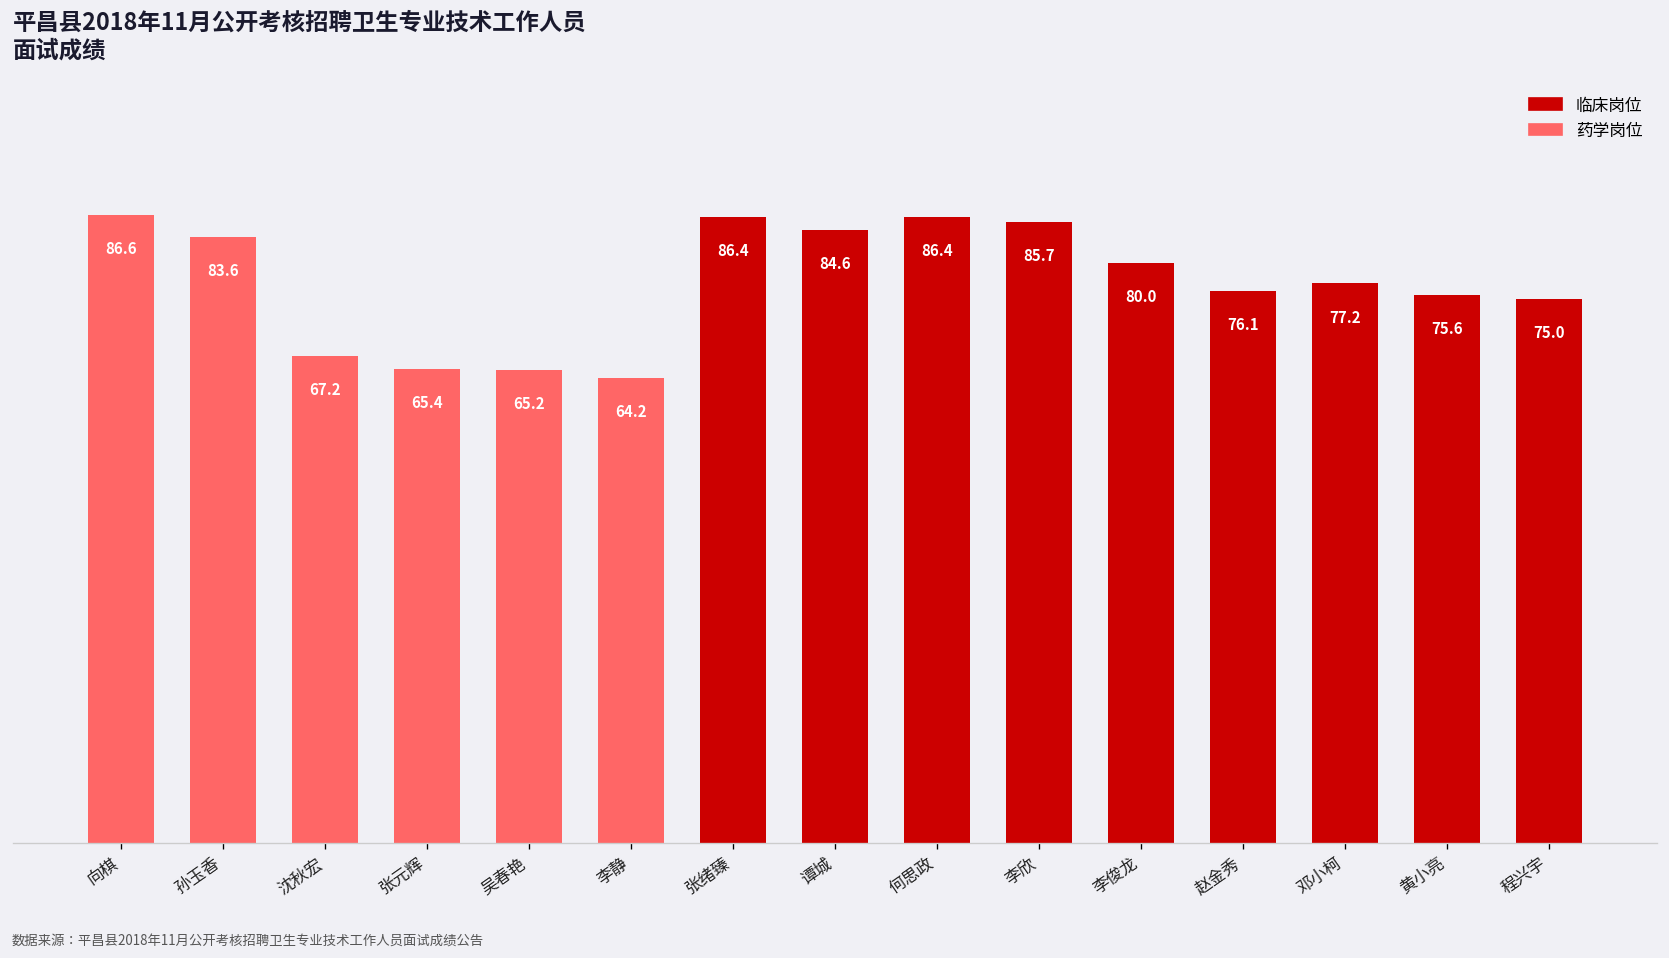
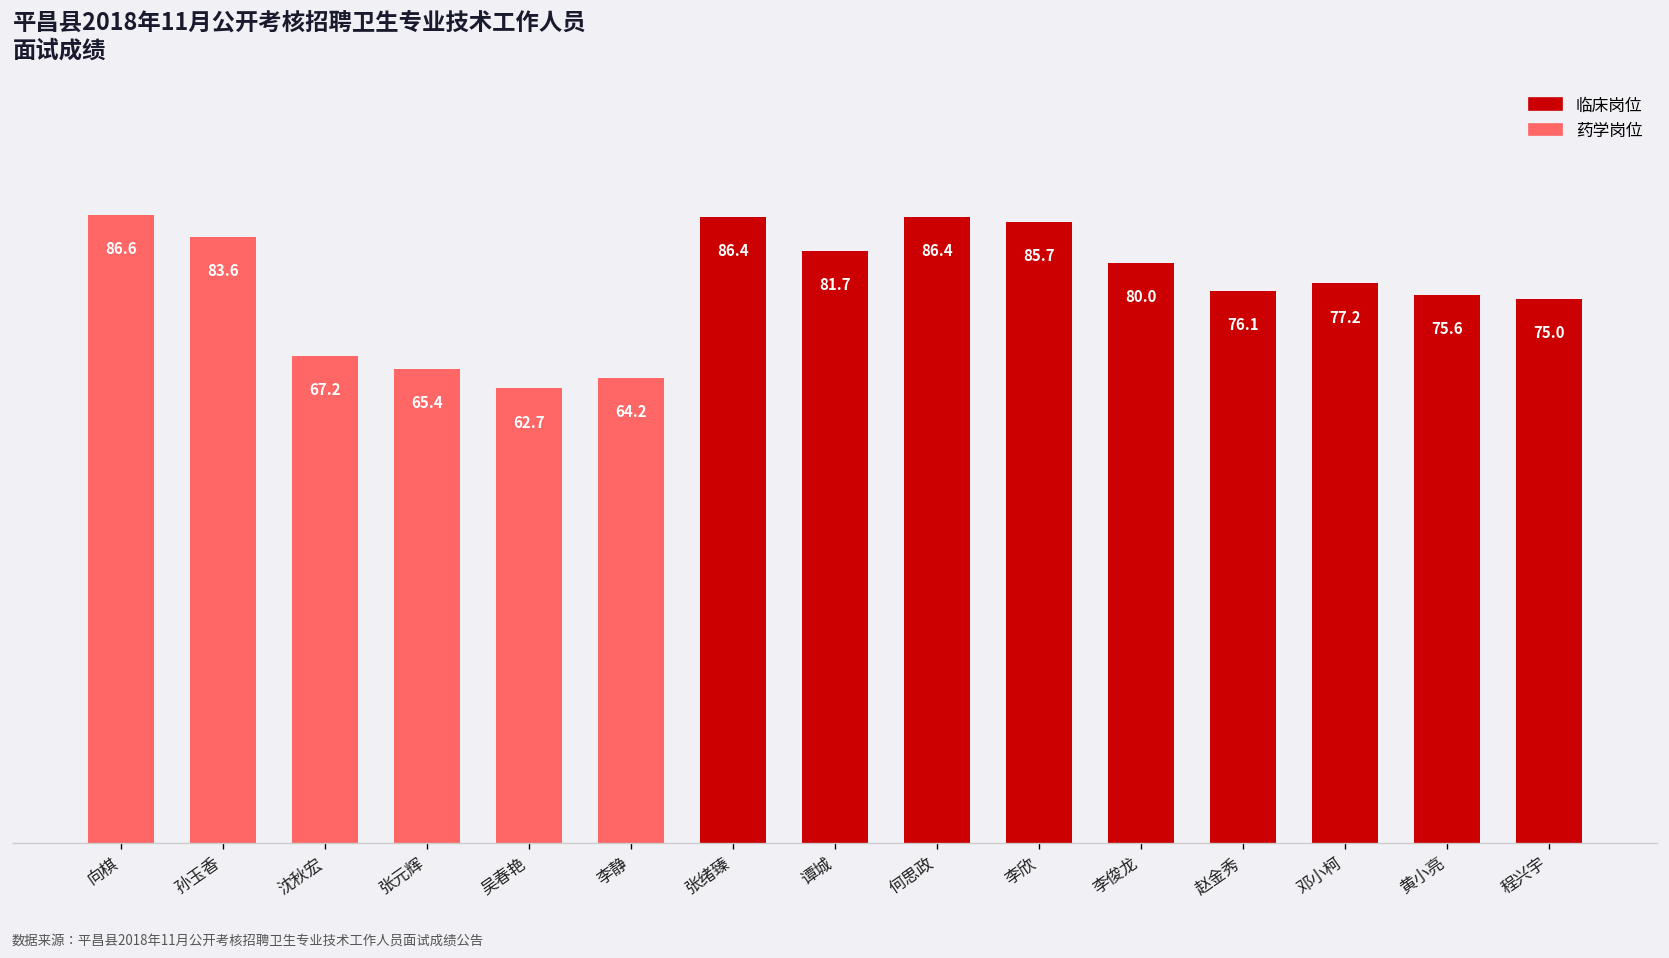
  {
    "向棋": 86.6,
    "孙玉香": 83.6,
    "沈秋宏": 67.2,
    "张元辉": 65.4,
-   "吴春艳": 65.2,
+   "吴春艳": 62.7,
    "李静": 64.2,
    "张绪臻": 86.4,
-   "谭城": 84.6,
+   "谭城": 81.7,
    "何思政": 86.4,
    "李欣": 85.7,
    "李俊龙": 80.0,
    "赵金秀": 76.1,
    "邓小柯": 77.2,
    "黄小亮": 75.6,
    "程兴宇": 75.0
  }
